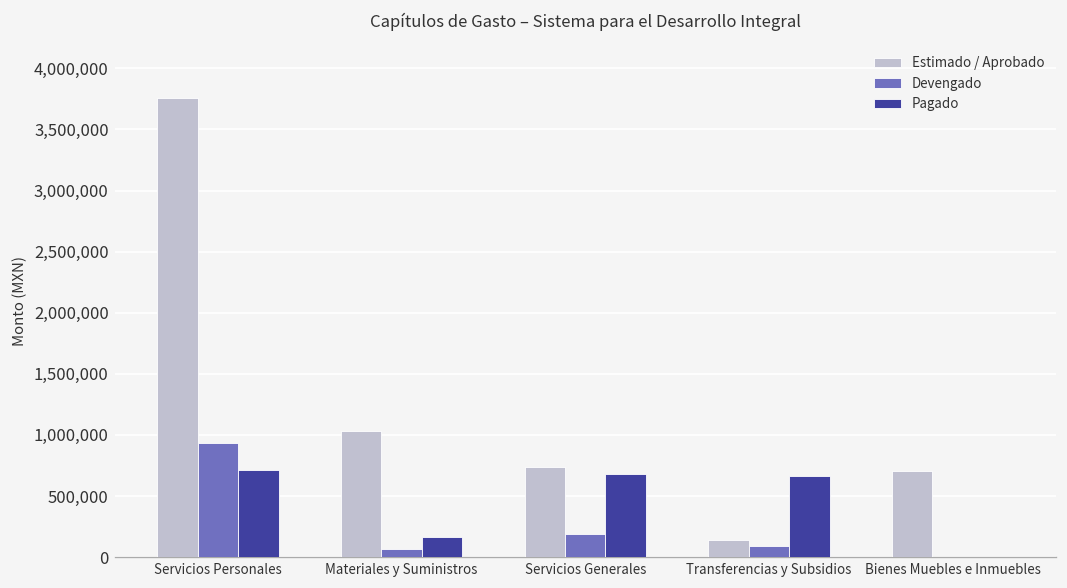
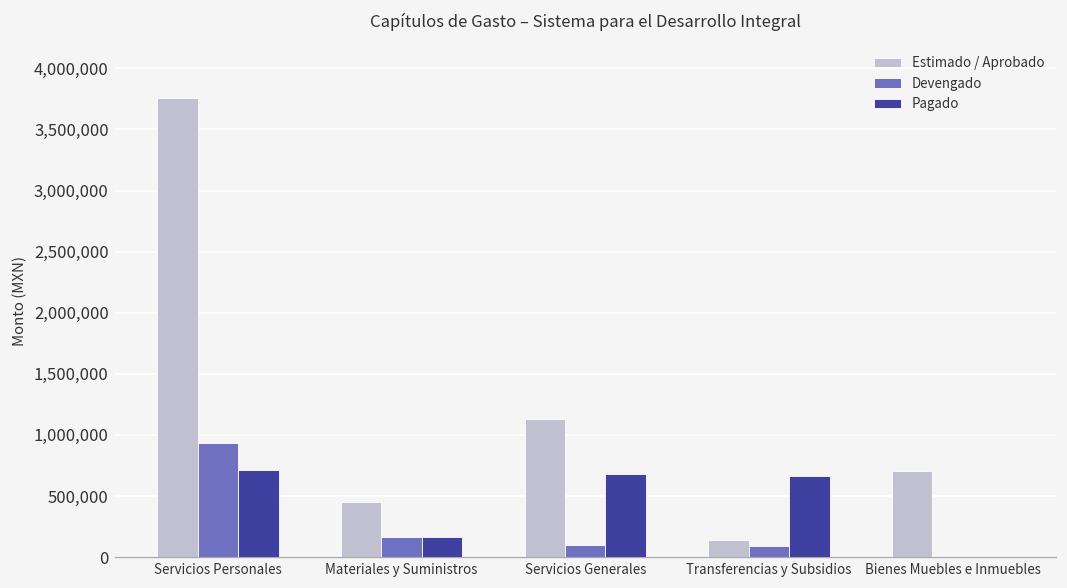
  {
    "Estimado / Aprobado": {
      "Servicios Personales": "3,760,000",
-     "Materiales y Suministros": "1,030,000",
-     "Servicios Generales": "730,000",
+     "Materiales y Suministros": "450,000",
+     "Servicios Generales": "1,130,000",
      "Transferencias y Subsidios": "140,000",
      "Bienes Muebles e Inmuebles": "710,000"
    },
    "Devengado": {
      "Servicios Personales": "940,000",
-     "Materiales y Suministros": "70,000",
-     "Servicios Generales": "190,000",
+     "Materiales y Suministros": "160,000",
+     "Servicios Generales": "100,000",
      "Transferencias y Subsidios": "90,000"
    },
    "Pagado": {
      "Servicios Personales": "720,000",
      "Materiales y Suministros": "160,000",
      "Servicios Generales": "680,000",
      "Transferencias y Subsidios": "670,000"
    }
  }
